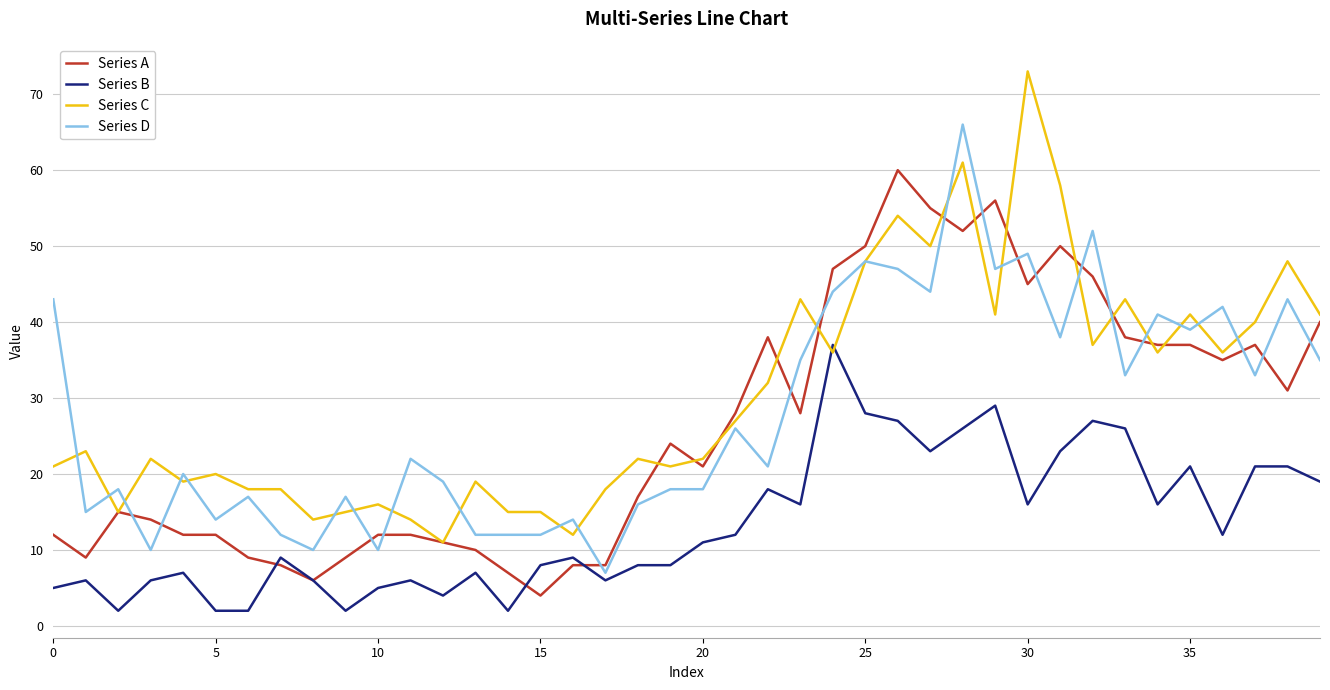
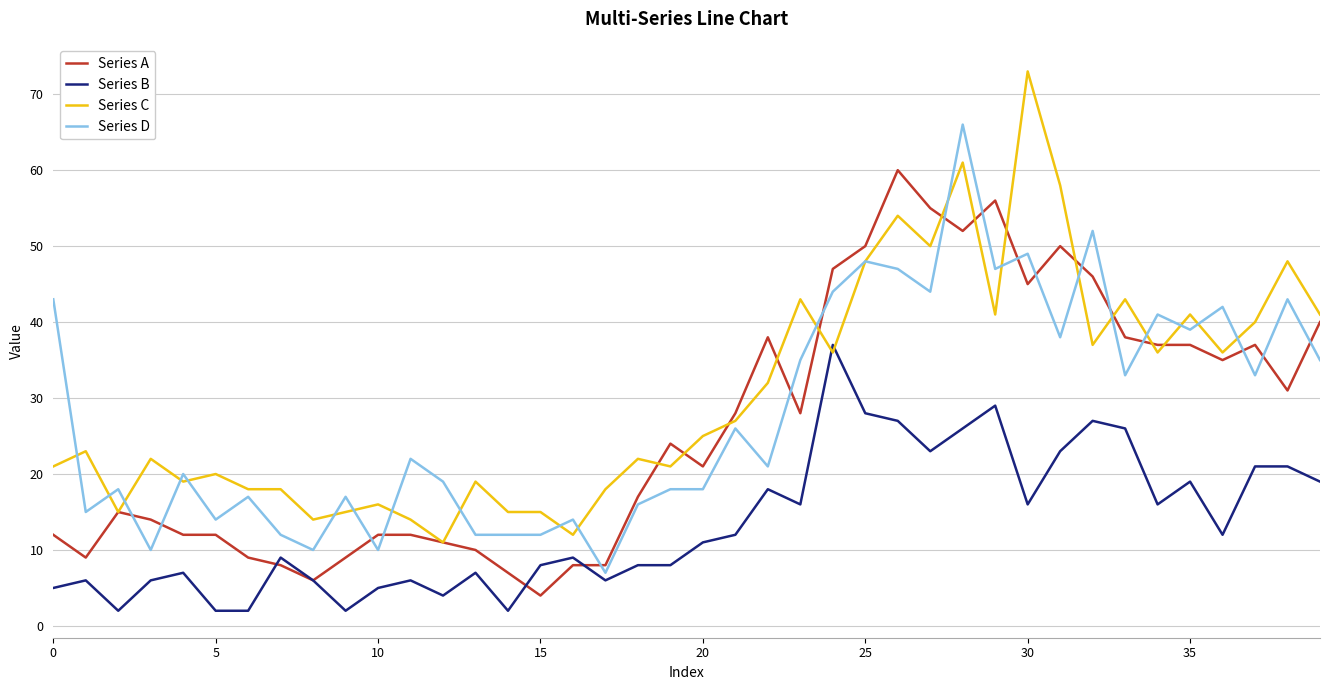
  {
    "Series A": {
      "0": 12,
      "5": 12,
      "10": 12,
      "15": 4,
      "20": 21,
      "25": 50,
      "30": 45,
      "35": 37
    },
    "Series B": {
      "0": 5,
      "5": 2,
      "10": 5,
      "15": 8,
      "20": 11,
      "25": 28,
      "30": 16,
-     "35": 21
+     "35": 19
    },
    "Series C": {
      "0": 21,
      "5": 20,
      "10": 16,
      "15": 15,
-     "20": 22,
+     "20": 25,
      "30": 73,
      "35": 41
    },
    "Series D": {
      "0": 43,
      "5": 14,
      "10": 10,
      "15": 12,
      "20": 18,
      "30": 49,
      "35": 39
    }
  }
